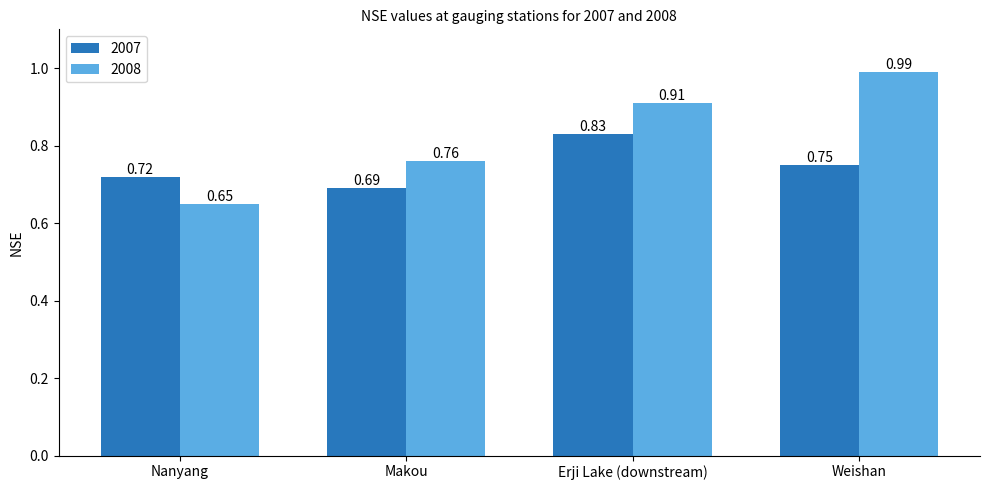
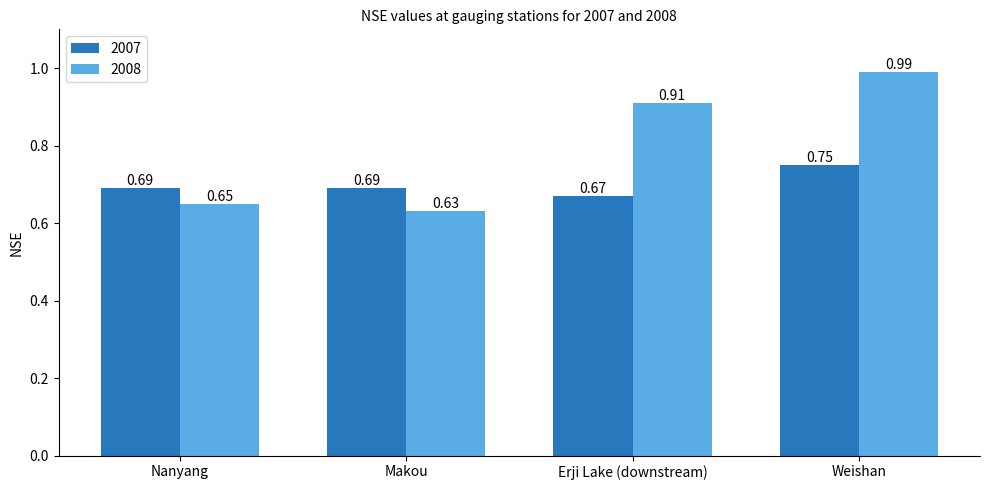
  {
    "2007": {
-     "Nanyang": 0.72,
+     "Nanyang": 0.69,
      "Makou": 0.69,
-     "Erji Lake (downstream)": 0.83,
+     "Erji Lake (downstream)": 0.67,
      "Weishan": 0.75
    },
    "2008": {
      "Nanyang": 0.65,
-     "Makou": 0.76,
+     "Makou": 0.63,
      "Erji Lake (downstream)": 0.91,
      "Weishan": 0.99
    }
  }
